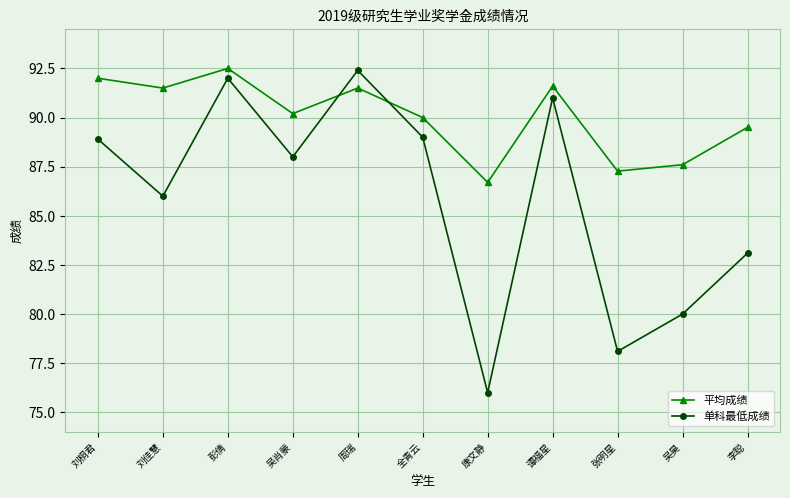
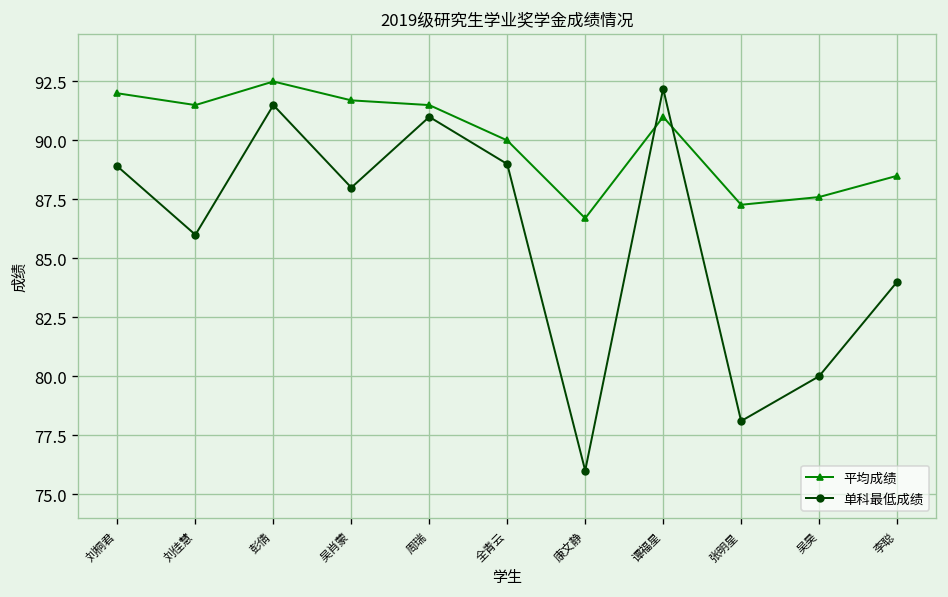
  {
    "平均成绩": {
      "刘桐君": 92.0,
      "刘佳慧": 91.5,
      "彭倩": 92.5,
-     "吴肖蒙": 90.2,
+     "吴肖蒙": 91.7,
      "周瑞": 91.5,
      "全青云": 90.0,
      "康文静": 86.7,
-     "谭福星": 91.6,
+     "谭福星": 91.0,
      "张明星": 87.3,
      "吴昊": 87.6,
-     "李聪": 89.5
+     "李聪": 88.5
    },
    "单科最低成绩": {
      "刘桐君": 88.9,
      "刘佳慧": 86.0,
-     "彭倩": 92.0,
+     "彭倩": 91.5,
      "吴肖蒙": 88.0,
-     "周瑞": 92.4,
+     "周瑞": 91.0,
      "全青云": 89.0,
      "康文静": 76.0,
-     "谭福星": 91.0,
+     "谭福星": 92.2,
      "张明星": 78.1,
      "吴昊": 80.0,
-     "李聪": 83.1
+     "李聪": 84.0
    }
  }
